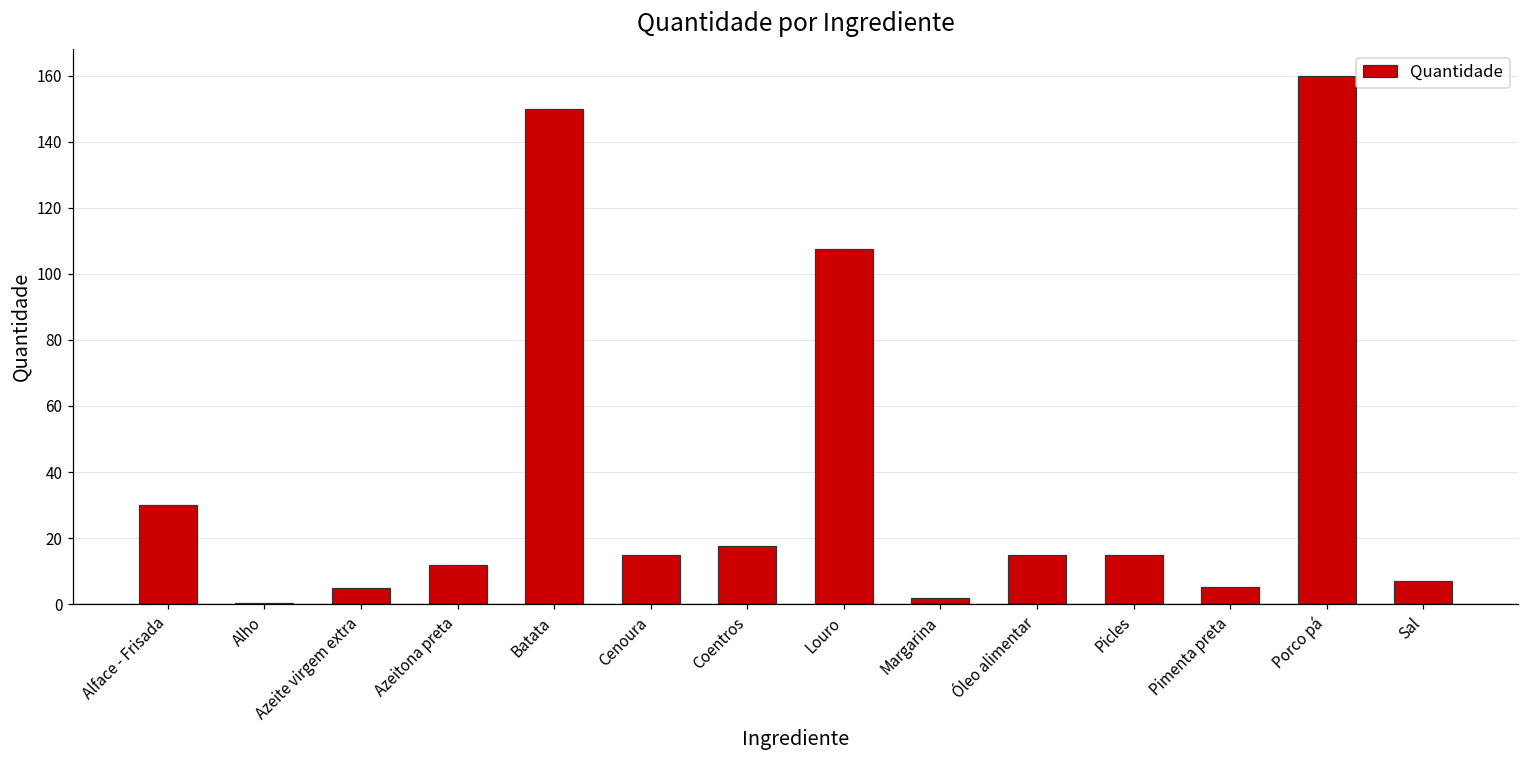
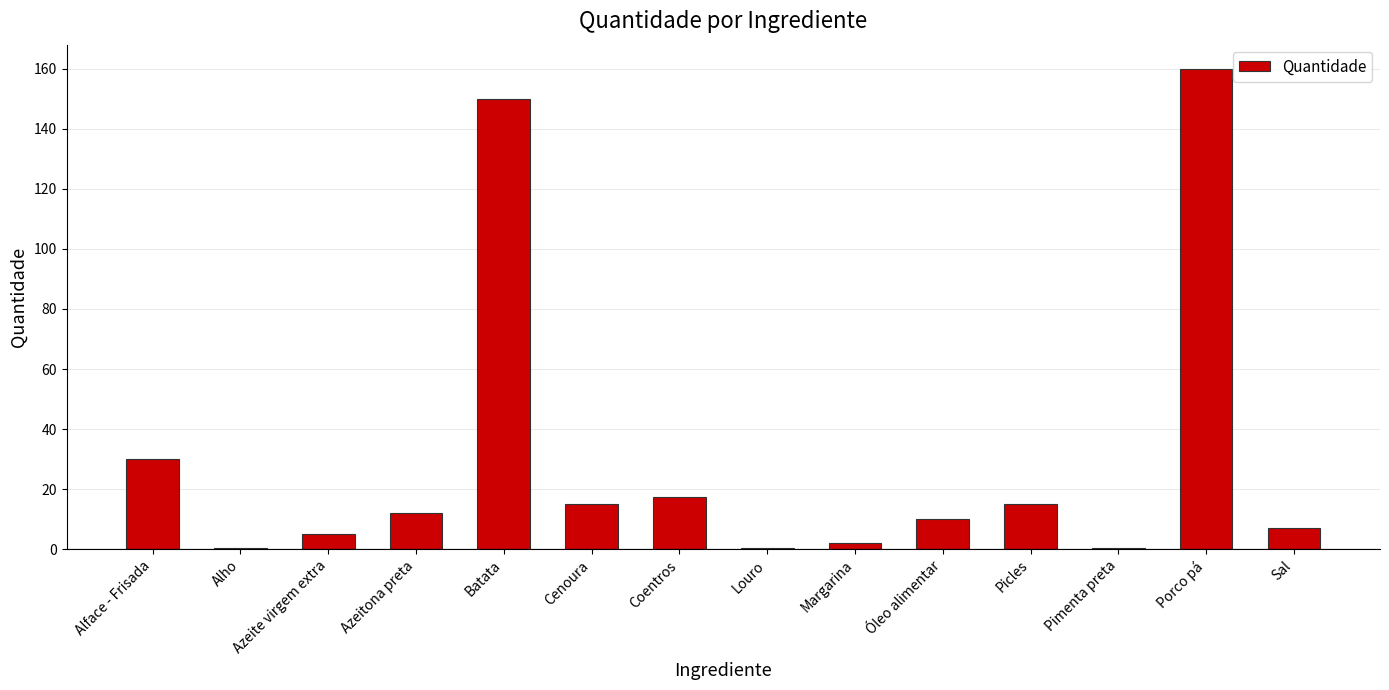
  {
    "Alface - Frisada": 30,
    "Azeite virgem extra": 5,
    "Azeitona preta": 12,
    "Batata": 150,
    "Cenoura": 15,
    "Coentros": 18,
-   "Louro": 107,
+   "Louro": 1,
    "Margarina": 2,
-   "Óleo alimentar": 15,
+   "Óleo alimentar": 10,
    "Picles": 15,
-   "Pimenta preta": 5,
+   "Pimenta preta": 0,
    "Porco pá": 160,
    "Sal": 7
  }
